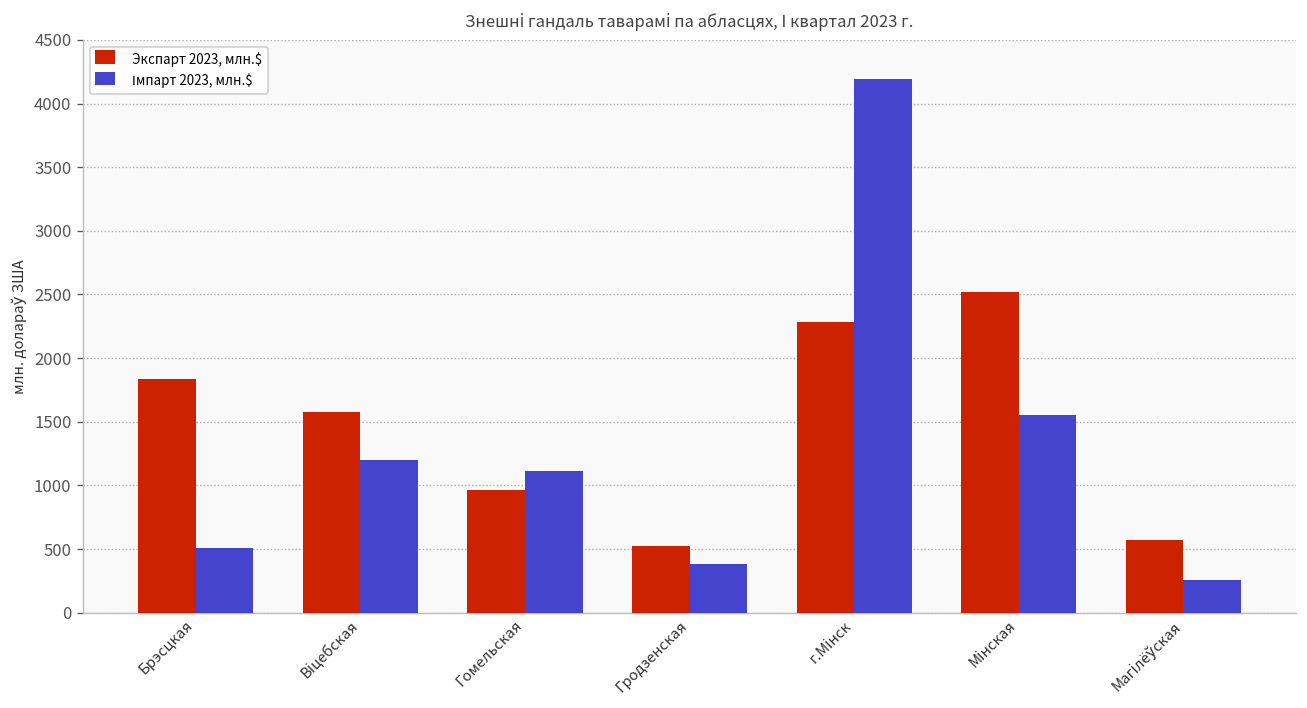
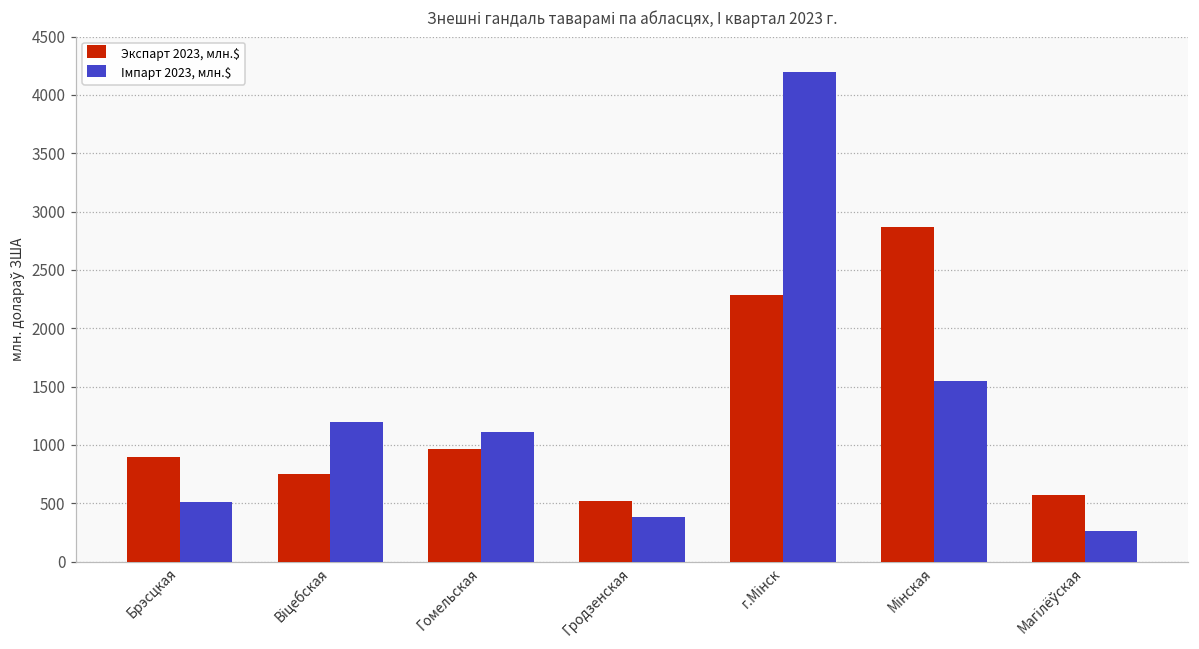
  {
    "Экспарт 2023, млн.$": {
-     "Брэсцкая": 1840,
-     "Віцебская": 1570,
+     "Брэсцкая": 900,
+     "Віцебская": 750,
      "Гомельская": 960,
      "Гродзенская": 520,
      "г.Мінск": 2280,
-     "Мінская": 2520,
+     "Мінская": 2870,
      "Магілёўская": 570
    },
    "Імпарт 2023, млн.$": {
      "Брэсцкая": 510,
      "Віцебская": 1200,
      "Гомельская": 1110,
      "Гродзенская": 380,
      "г.Мінск": 4200,
      "Мінская": 1550,
      "Магілёўская": 260
    }
  }
